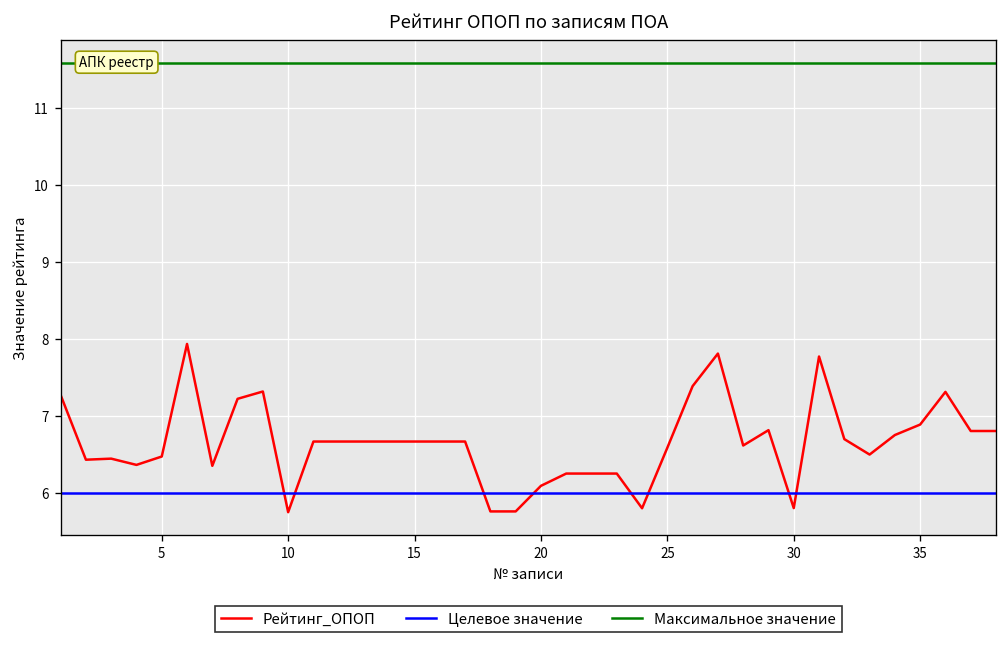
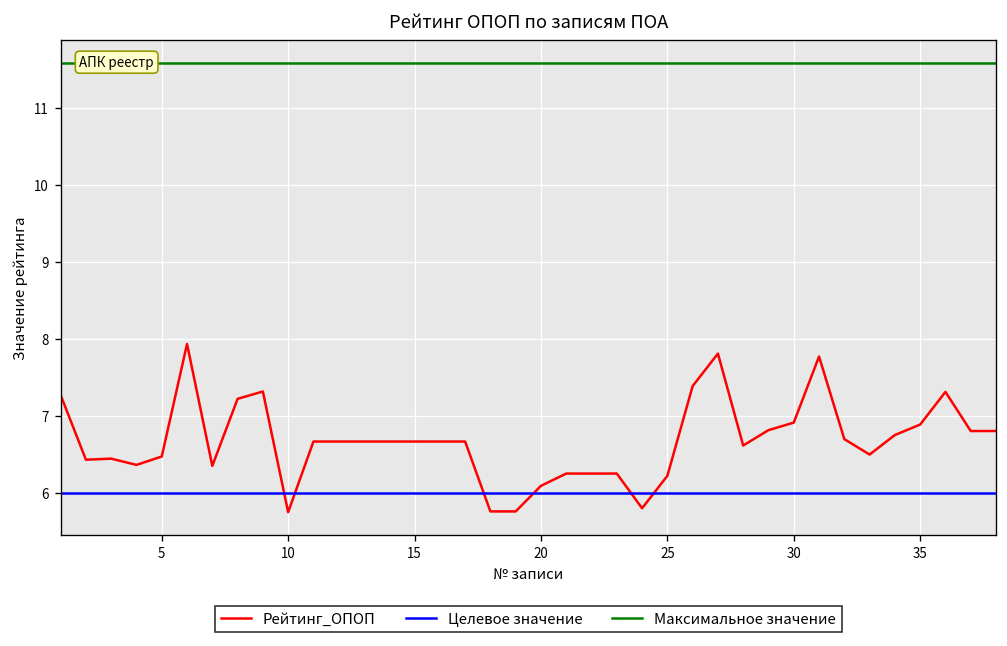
  {
    "Рейтинг_ОПОП": {
      "5": 6.5,
      "10": 5.7,
      "15": 6.7,
      "20": 6.1,
-     "25": 6.6,
-     "30": 5.8,
+     "25": 6.2,
+     "30": 6.9,
      "35": 6.9
    },
    "Целевое значение": {
      "5": 6.0,
      "10": 6.0,
      "15": 6.0,
      "20": 6.0,
      "25": 6.0,
      "30": 6.0,
      "35": 6.0
    },
    "Максимальное значение": {
      "5": 11.6,
      "10": 11.6,
      "15": 11.6,
      "20": 11.6,
      "25": 11.6,
      "30": 11.6,
      "35": 11.6
    }
  }
